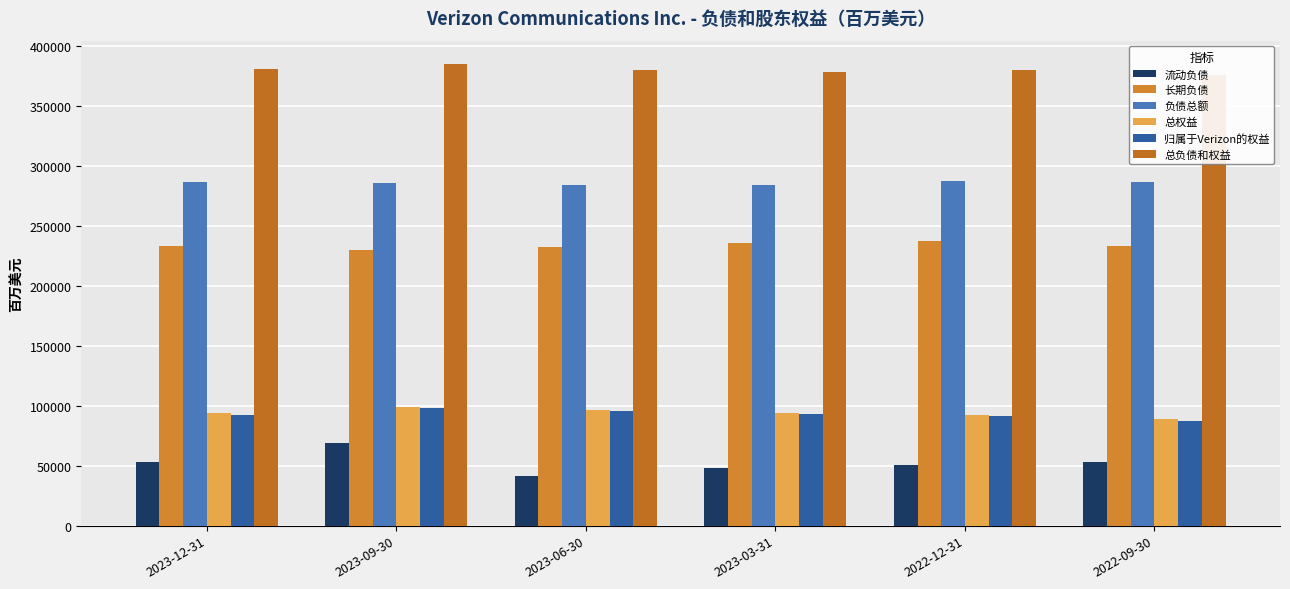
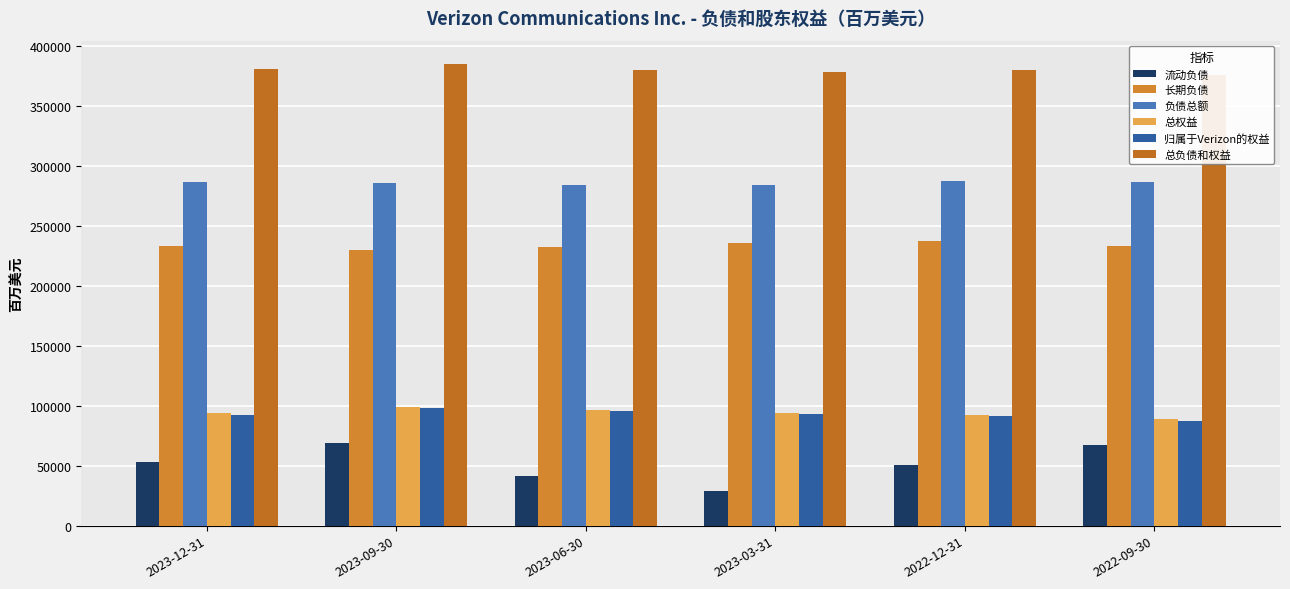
  {
    "流动负债": {
      "2023-12-31": 53000,
      "2023-09-30": 69000,
      "2023-06-30": 42000,
-     "2023-03-31": 48000,
+     "2023-03-31": 29000,
      "2022-12-31": 50000,
-     "2022-09-30": 53000
+     "2022-09-30": 67000
    }
  }
